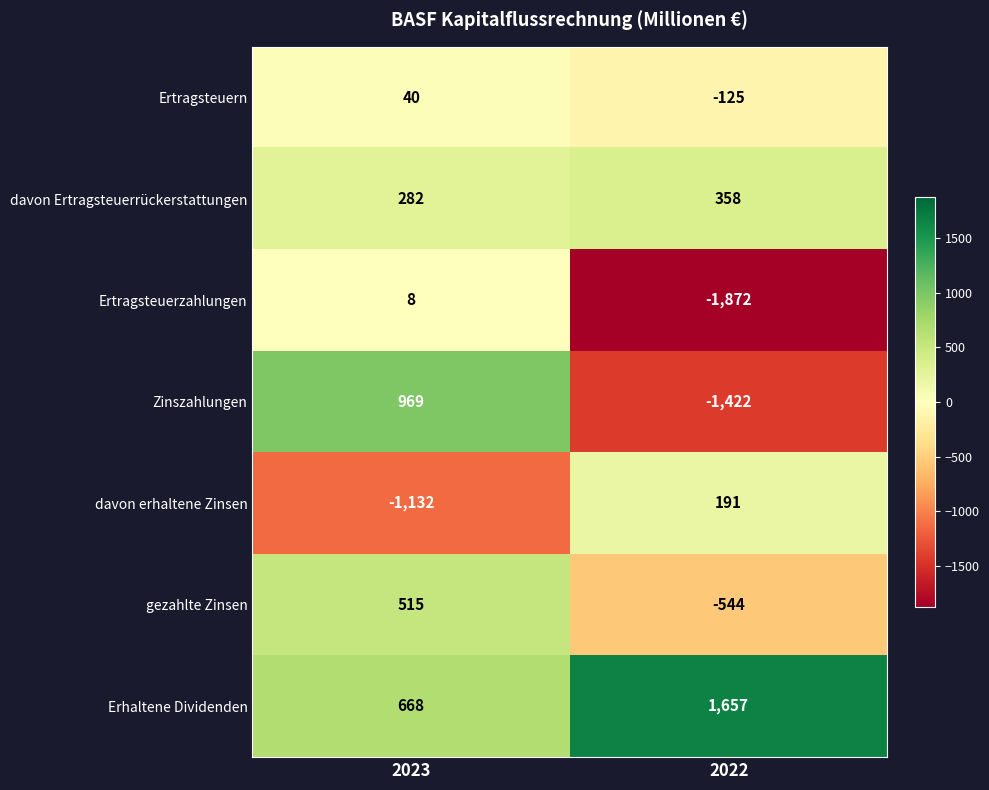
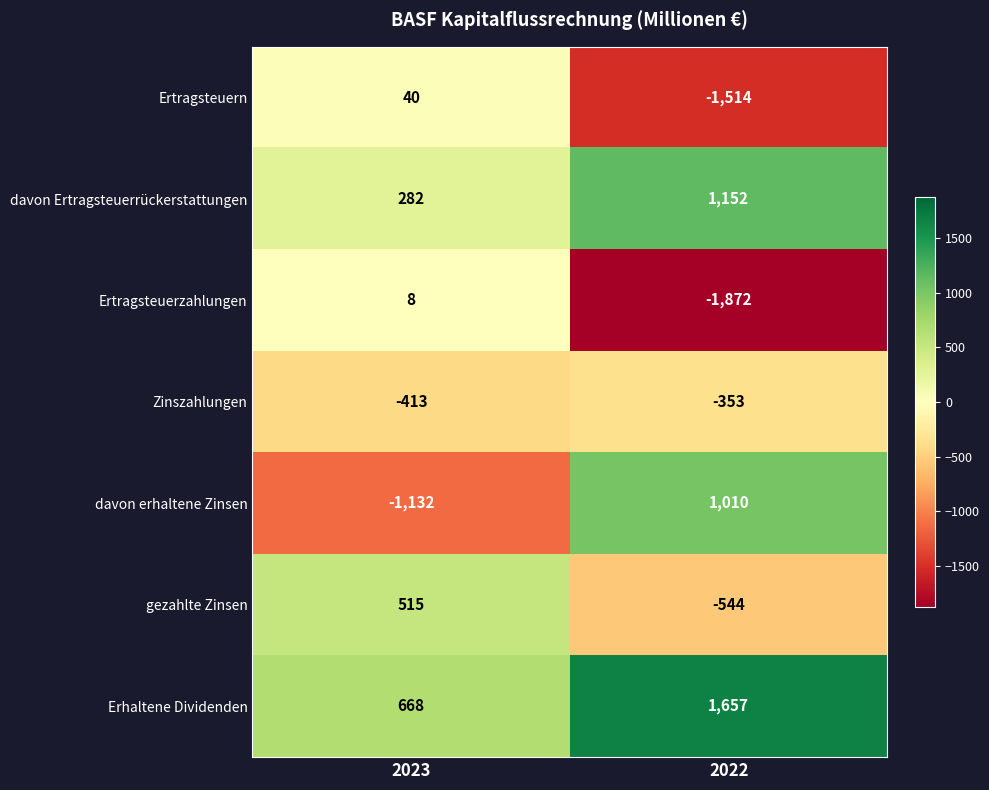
  {
    "Ertragsteuern": {
      "2023": "40",
-     "2022": "-125"
+     "2022": "-1,514"
    },
    "davon Ertragsteuerrückerstattungen": {
      "2023": "282",
-     "2022": "358"
+     "2022": "1,152"
    },
    "Ertragsteuerzahlungen": {
      "2023": "8",
      "2022": "-1,872"
    },
    "Zinszahlungen": {
-     "2023": "969",
-     "2022": "-1,422"
+     "2023": "-413",
+     "2022": "-353"
    },
    "davon erhaltene Zinsen": {
      "2023": "-1,132",
-     "2022": "191"
+     "2022": "1,010"
    },
    "gezahlte Zinsen": {
      "2023": "515",
      "2022": "-544"
    },
    "Erhaltene Dividenden": {
      "2023": "668",
      "2022": "1,657"
    }
  }
